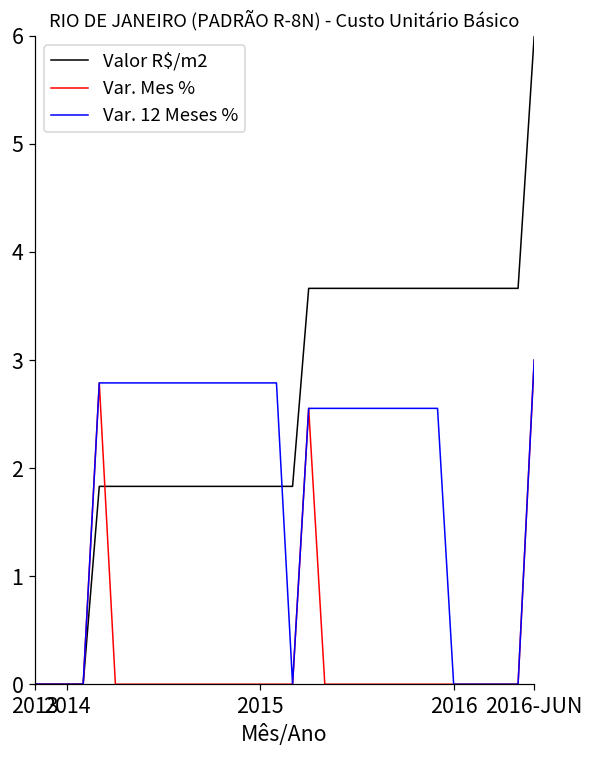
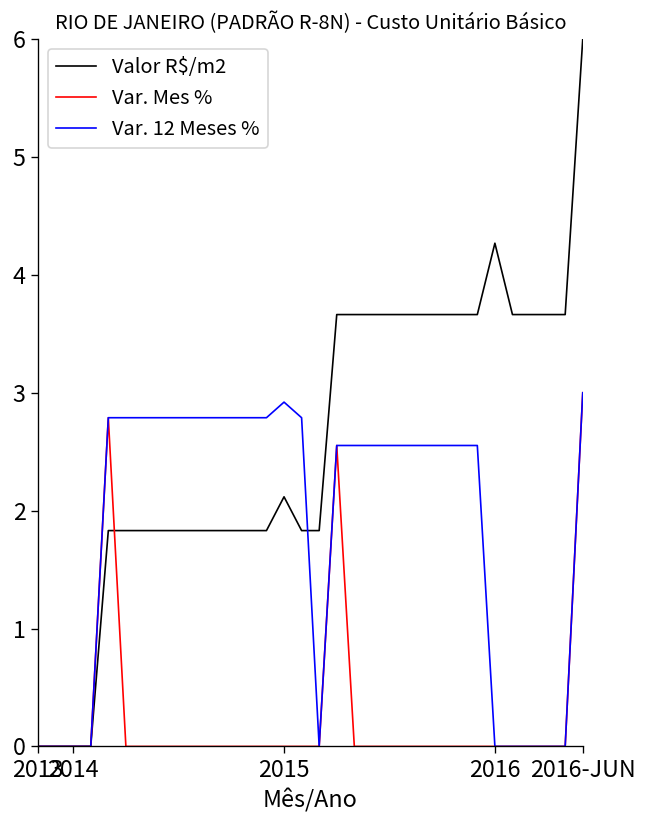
  {
    "Valor R$/m2": {
-     "2015": 1.8,
-     "2016": 3.7,
+     "2015": 2.1,
+     "2016": 4.3,
      "2016-JUN": 6.0
    },
    "Var. Mes %": {
      "2015": 0.0
    },
    "Var. 12 Meses %": {
-     "2015": 2.8
+     "2015": 2.9
    }
  }
